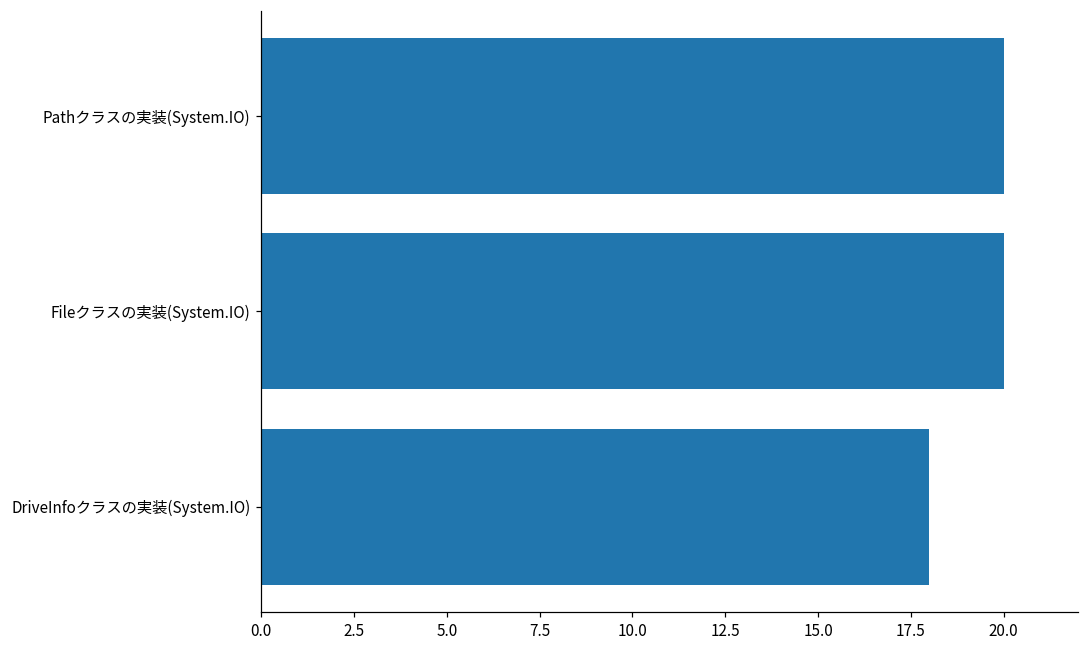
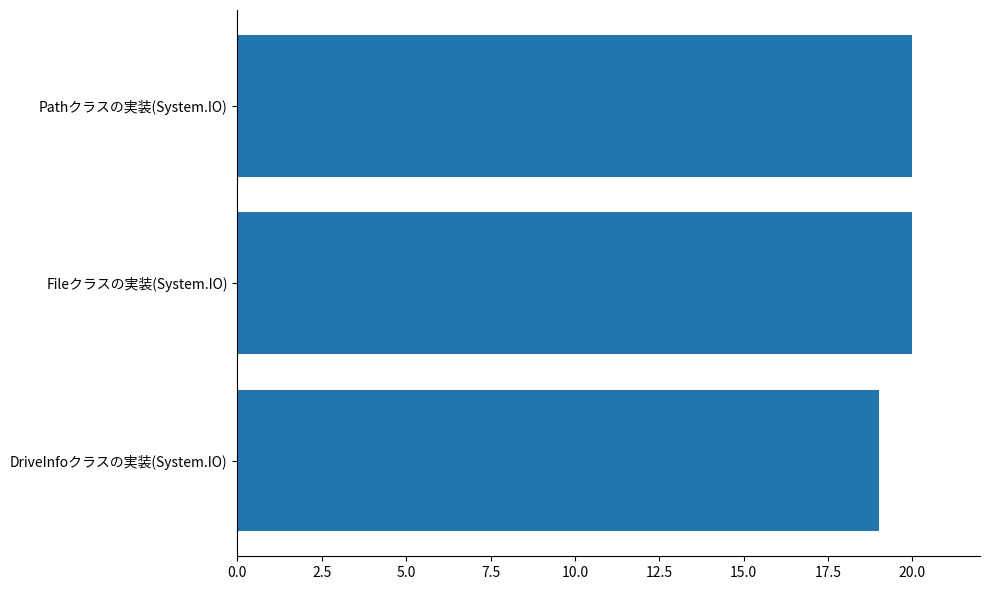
  {
    "Pathクラスの実装(System.IO)": 20,
    "Fileクラスの実装(System.IO)": 20,
-   "DriveInfoクラスの実装(System.IO)": 18
+   "DriveInfoクラスの実装(System.IO)": 19
  }
